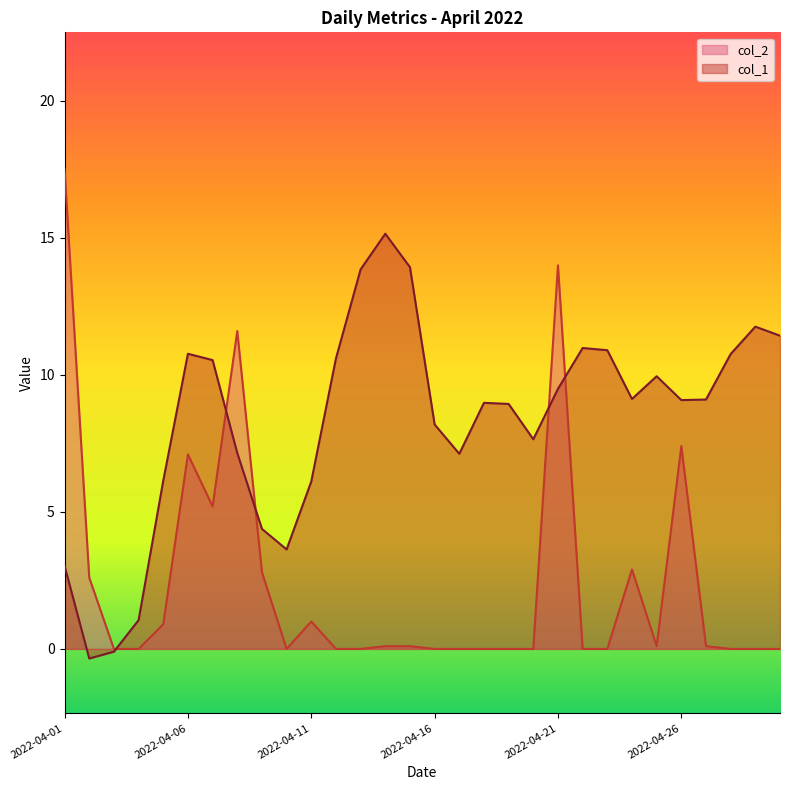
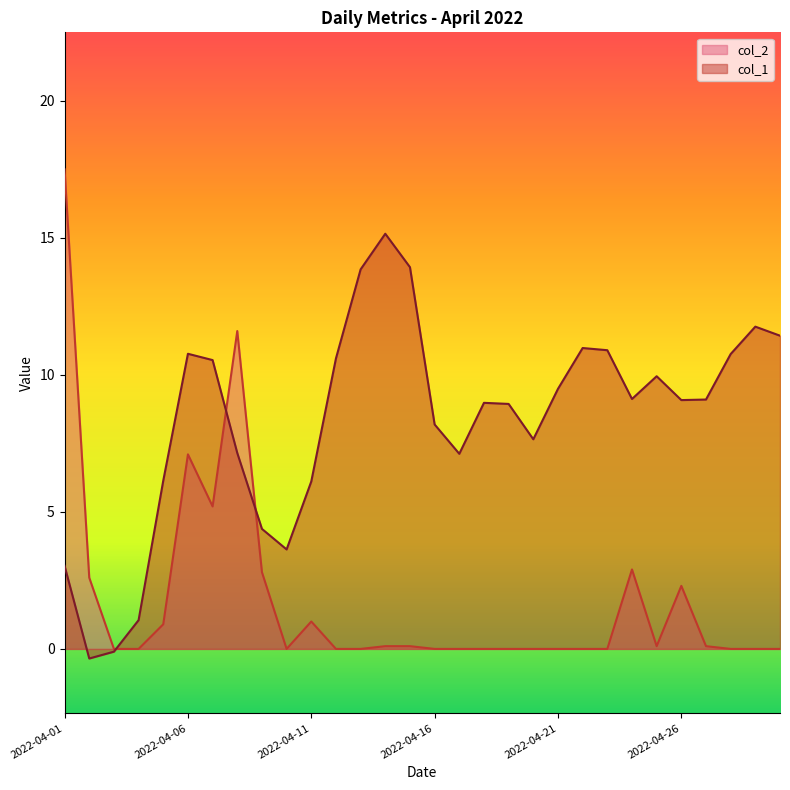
  {
    "col_2": {
      "2022-04-01": 17.5,
      "2022-04-06": 7.1,
      "2022-04-11": 1.0,
      "2022-04-16": 0.0,
-     "2022-04-21": 14,
-     "2022-04-26": 7.4
+     "2022-04-21": 0,
+     "2022-04-26": 2.3
    }
  }
